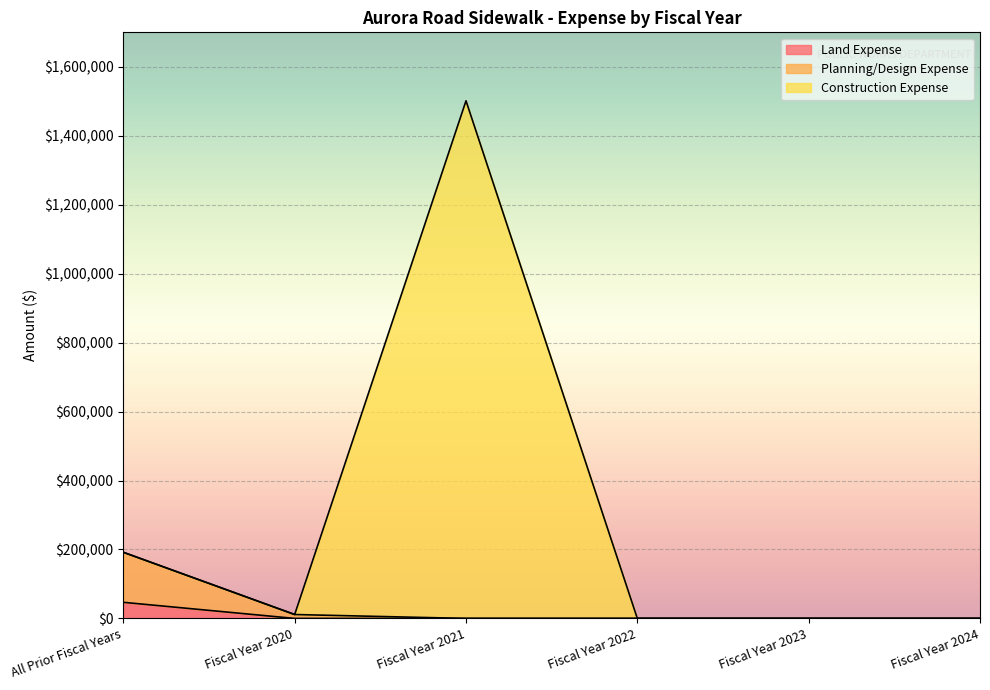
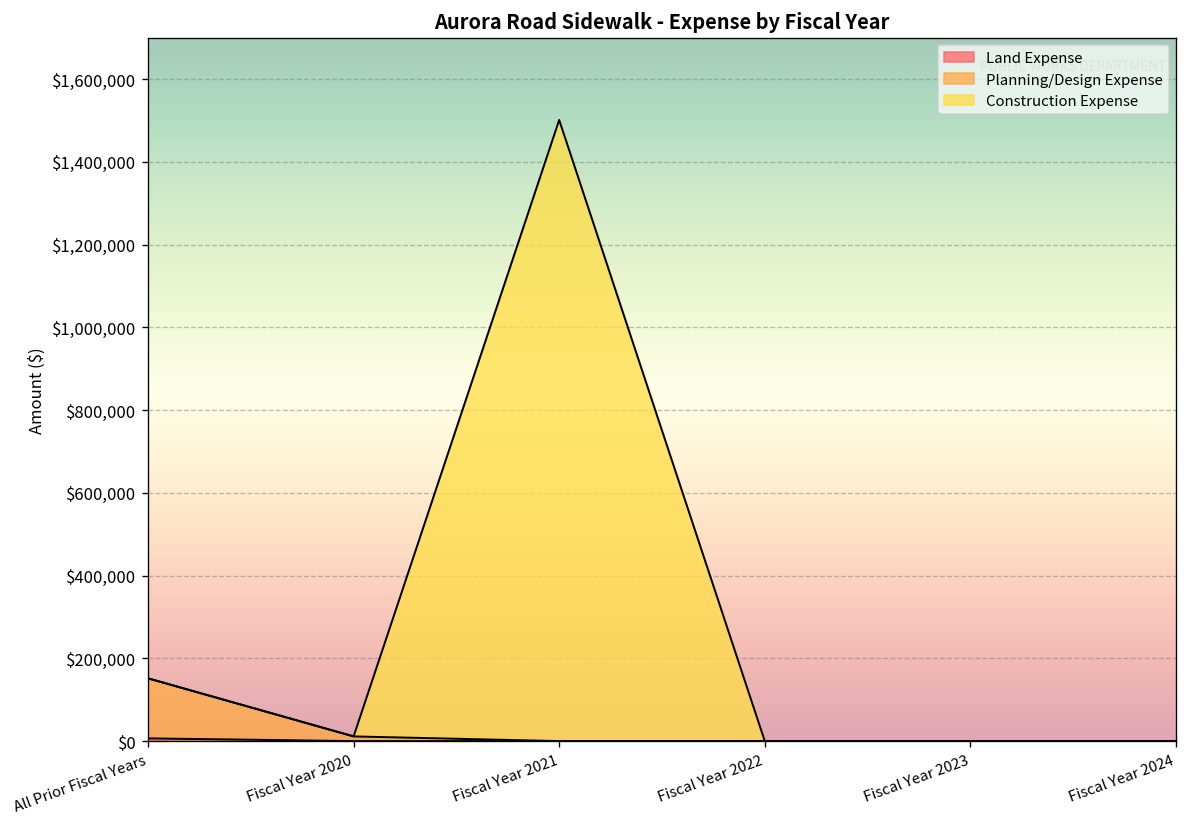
  {
    "Land Expense": {
-     "All Prior Fiscal Years": "$50,000",
+     "All Prior Fiscal Years": "$10,000",
      "Fiscal Year 2020": "$0"
    }
  }
